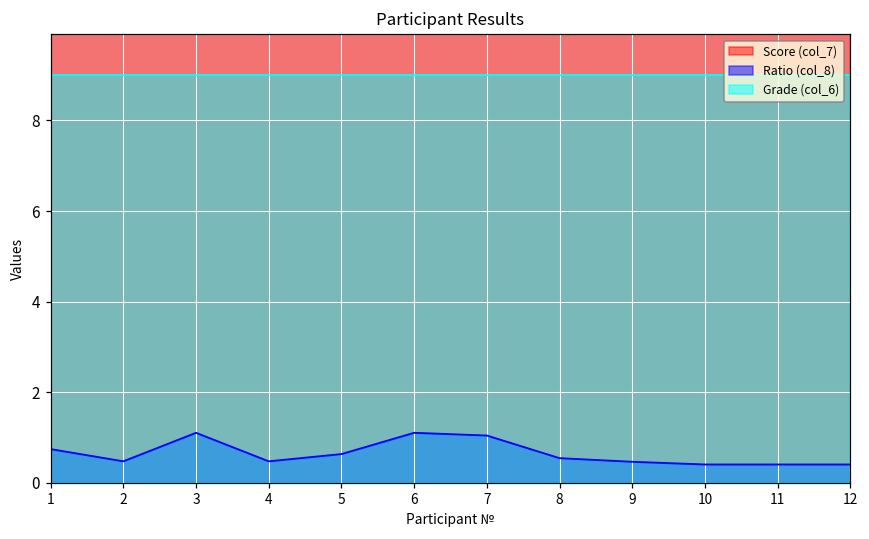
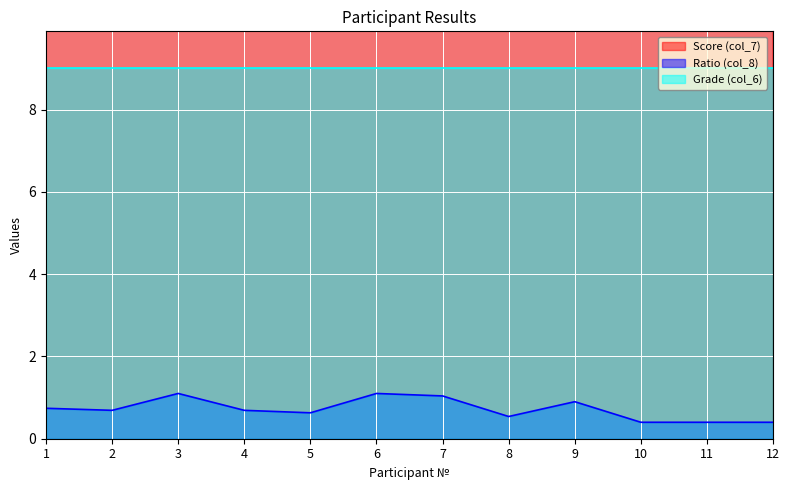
  {
    "Ratio (col_8)": {
      "1": 0.7,
-     "2": 0.5,
+     "2": 0.7,
      "3": 1.1,
-     "4": 0.5,
+     "4": 0.7,
      "5": 0.6,
      "6": 1.1,
      "7": 1.0,
      "8": 0.5,
-     "9": 0.5,
+     "9": 0.9,
      "10": 0.4,
      "11": 0.4,
      "12": 0.4
    },
    "Grade (col_6)": {
      "1": 9.0,
      "2": 9.0,
      "3": 9.0,
      "4": 9.0,
      "5": 9.0,
      "6": 9.0,
      "7": 9.0,
      "8": 9.0,
      "9": 9.0,
      "10": 9.0,
      "12": 9.0
    }
  }
